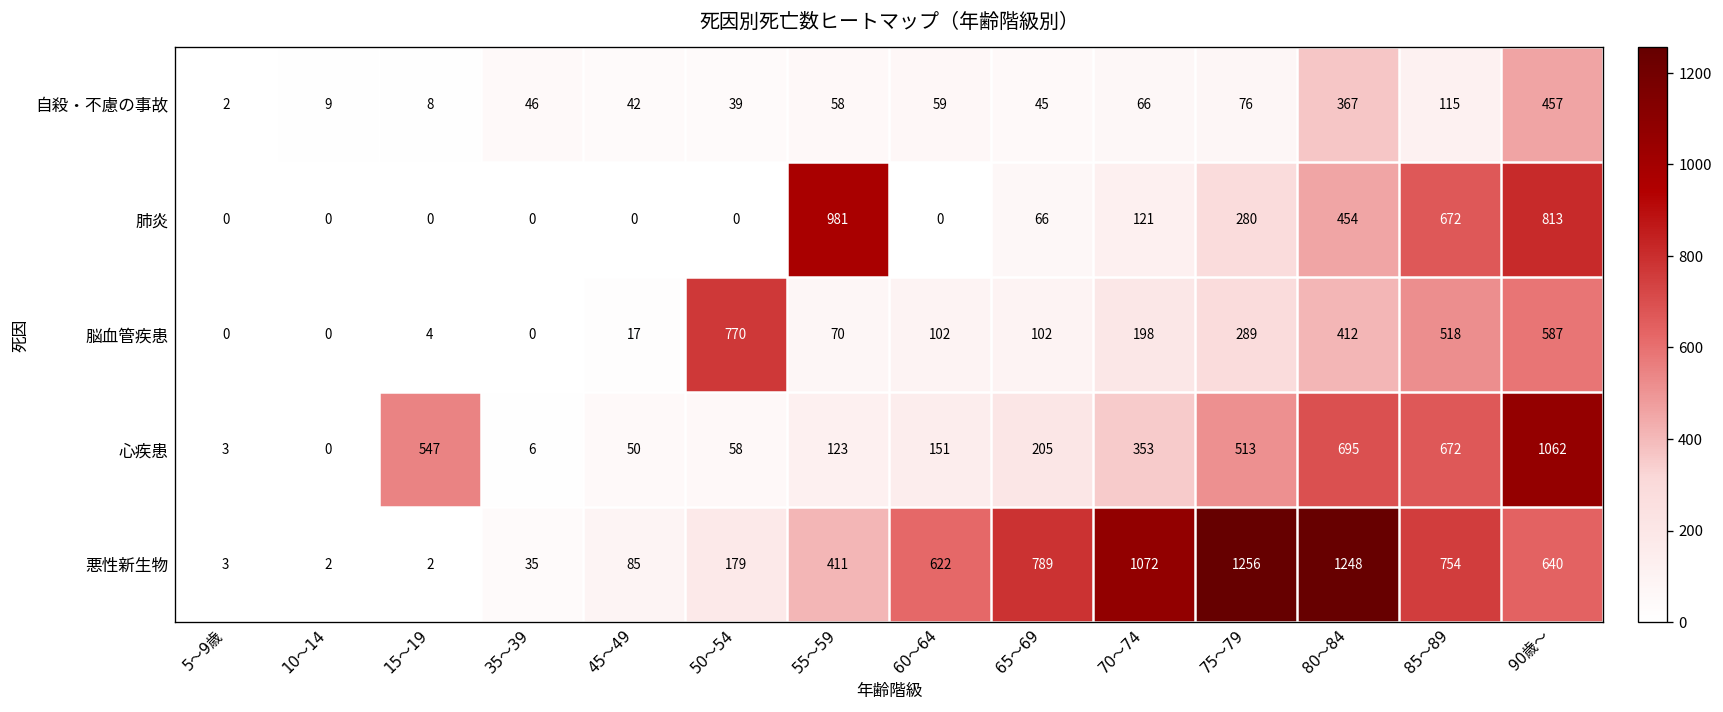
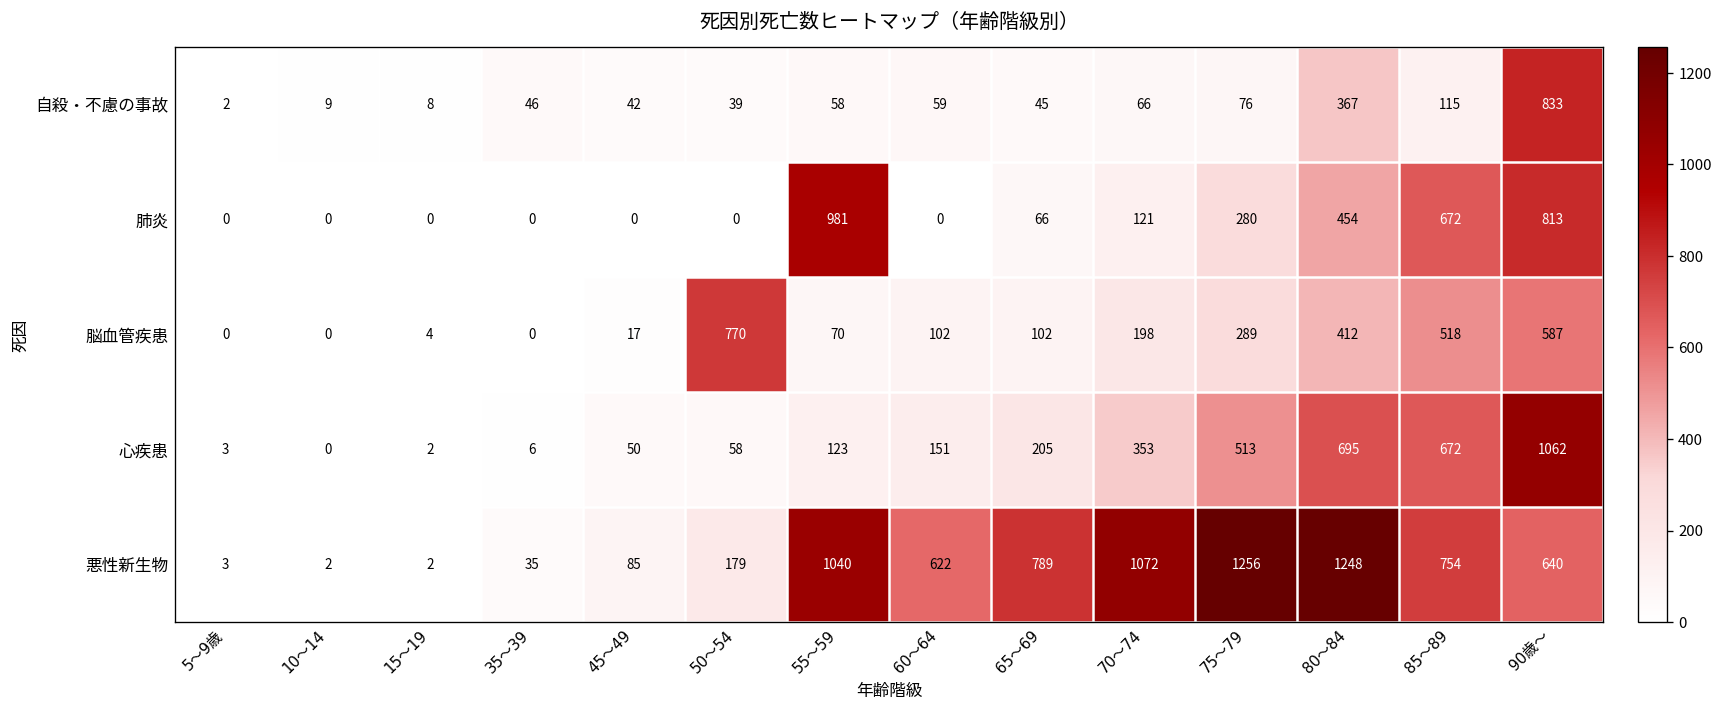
  {
    "自殺・不慮の事故": {
      "5～9歳": 2,
      "10～14": 9,
      "15～19": 8,
      "35～39": 46,
      "45～49": 42,
      "50～54": 39,
      "55～59": 58,
      "60～64": 59,
      "65～69": 45,
      "70～74": 66,
      "75～79": 76,
      "80～84": 367,
      "85～89": 115,
-     "90歳～": 457
+     "90歳～": 833
    },
    "肺炎": {
      "5～9歳": 0,
      "10～14": 0,
      "15～19": 0,
      "35～39": 0,
      "45～49": 0,
      "50～54": 0,
      "55～59": 981,
      "60～64": 0,
      "65～69": 66,
      "70～74": 121,
      "75～79": 280,
      "80～84": 454,
      "85～89": 672,
      "90歳～": 813
    },
    "脳血管疾患": {
      "5～9歳": 0,
      "10～14": 0,
      "15～19": 4,
      "35～39": 0,
      "45～49": 17,
      "50～54": 770,
      "55～59": 70,
      "60～64": 102,
      "65～69": 102,
      "70～74": 198,
      "75～79": 289,
      "80～84": 412,
      "85～89": 518,
      "90歳～": 587
    },
    "心疾患": {
      "5～9歳": 3,
      "10～14": 0,
-     "15～19": 547,
+     "15～19": 2,
      "35～39": 6,
      "45～49": 50,
      "50～54": 58,
      "55～59": 123,
      "60～64": 151,
      "65～69": 205,
      "70～74": 353,
      "75～79": 513,
      "80～84": 695,
      "85～89": 672,
      "90歳～": 1062
    },
    "悪性新生物": {
      "5～9歳": 3,
      "10～14": 2,
      "15～19": 2,
      "35～39": 35,
      "45～49": 85,
      "50～54": 179,
-     "55～59": 411,
+     "55～59": 1040,
      "60～64": 622,
      "65～69": 789,
      "70～74": 1072,
      "75～79": 1256,
      "80～84": 1248,
      "85～89": 754,
      "90歳～": 640
    }
  }
